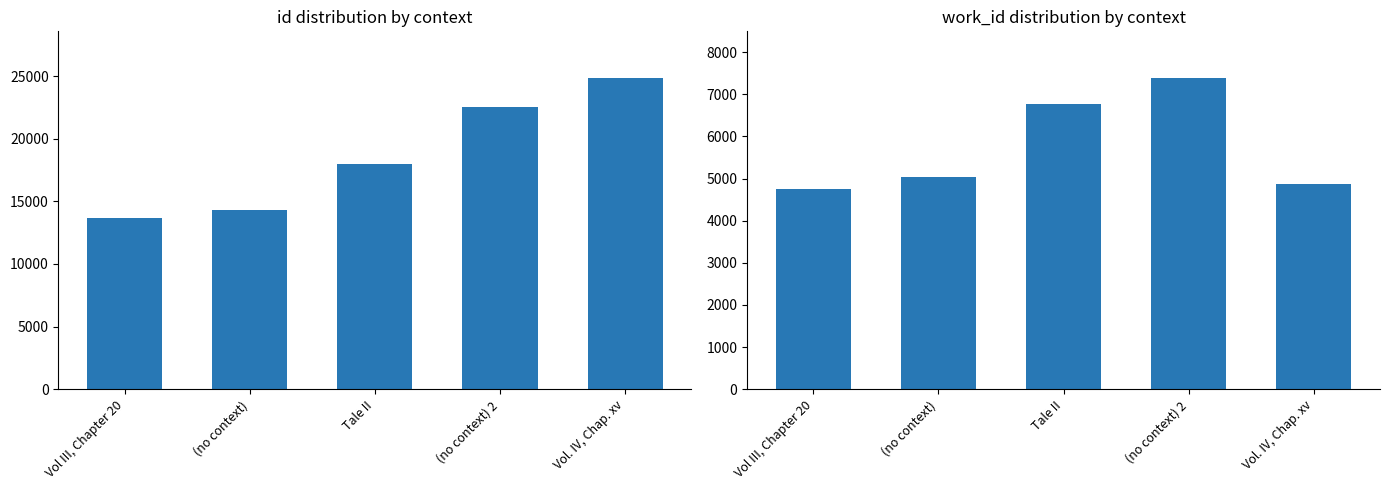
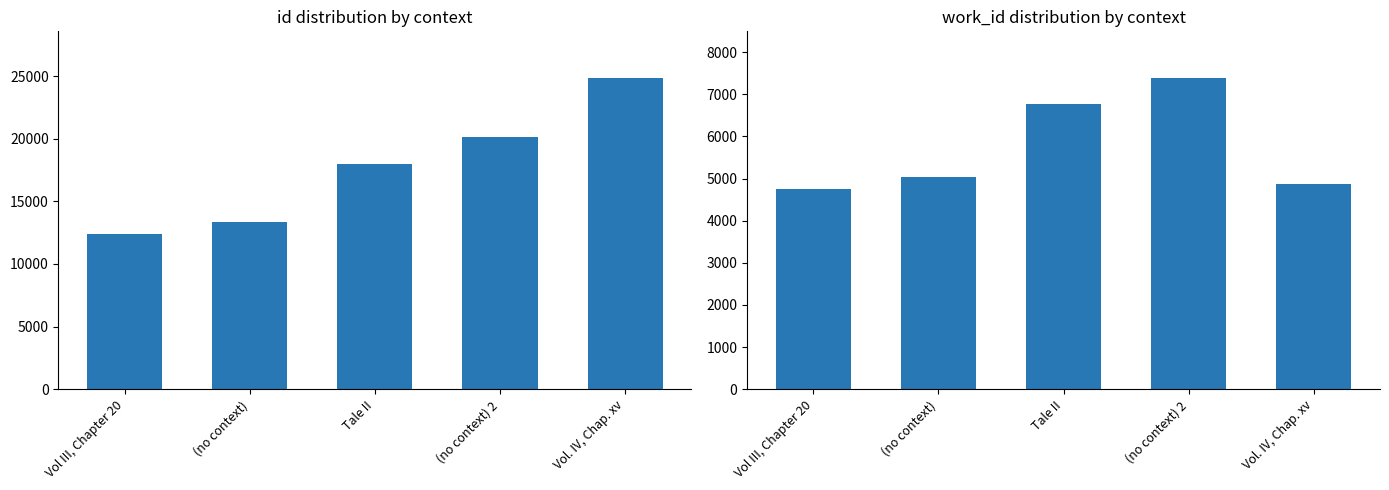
  {
    "id distribution by context": {
-     "Vol III, Chapter 20": 13700,
-     "(no context)": 14300,
+     "Vol III, Chapter 20": 12400,
+     "(no context)": 13400,
      "Tale II": 18000,
-     "(no context) 2": 22500,
+     "(no context) 2": 20200,
      "Vol. IV, Chap. xv": 24800
    },
    "work_id distribution by context": {
      "Vol III, Chapter 20": 4800,
      "(no context)": 5000,
      "Tale II": 6800,
      "(no context) 2": 7400,
      "Vol. IV, Chap. xv": 4900
    }
  }
